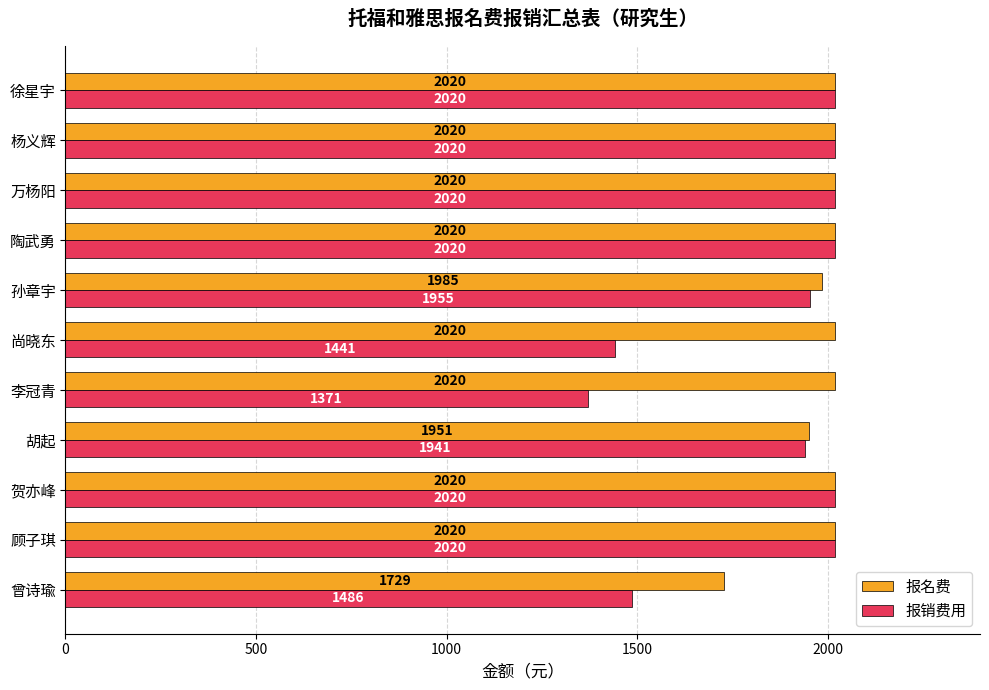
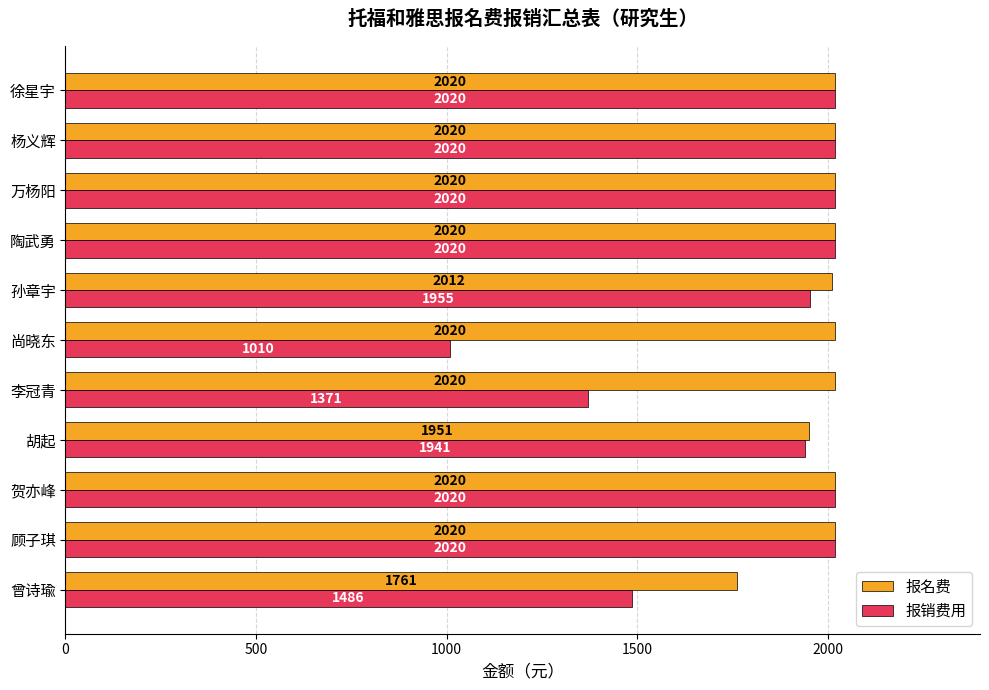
  {
    "报名费": {
      "徐星宇": 2020,
      "杨义辉": 2020,
      "万杨阳": 2020,
      "陶武勇": 2020,
-     "孙章宇": 1985,
+     "孙章宇": 2012,
      "尚晓东": 2020,
      "李冠青": 2020,
      "胡起": 1951,
      "贺亦峰": 2020,
      "顾子琪": 2020,
-     "曾诗瑜": 1729
+     "曾诗瑜": 1761
    },
    "报销费用": {
      "徐星宇": 2020,
      "杨义辉": 2020,
      "万杨阳": 2020,
      "陶武勇": 2020,
      "孙章宇": 1955,
-     "尚晓东": 1441,
+     "尚晓东": 1010,
      "李冠青": 1371,
      "胡起": 1941,
      "贺亦峰": 2020,
      "顾子琪": 2020,
      "曾诗瑜": 1486
    }
  }
